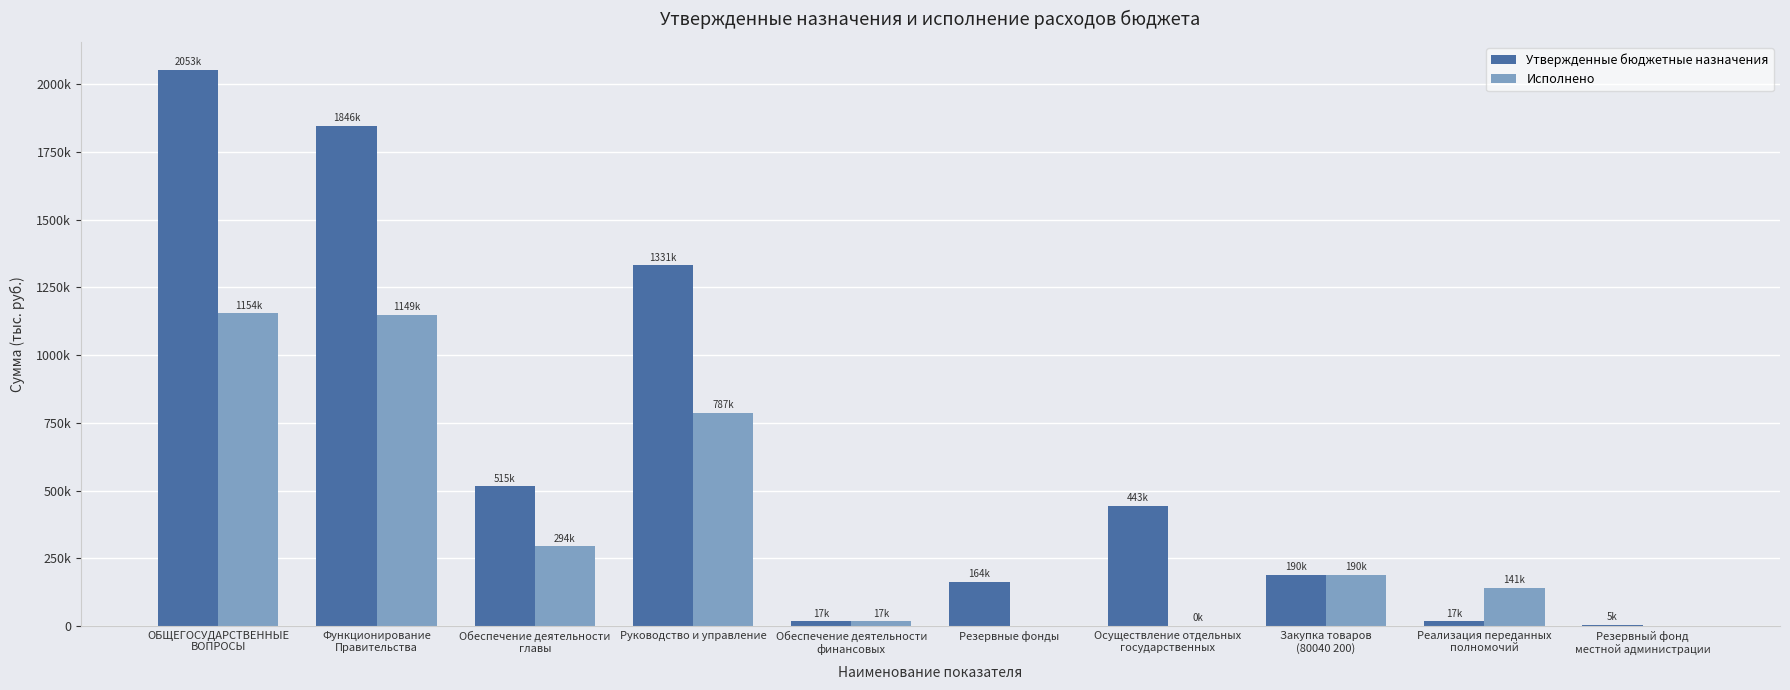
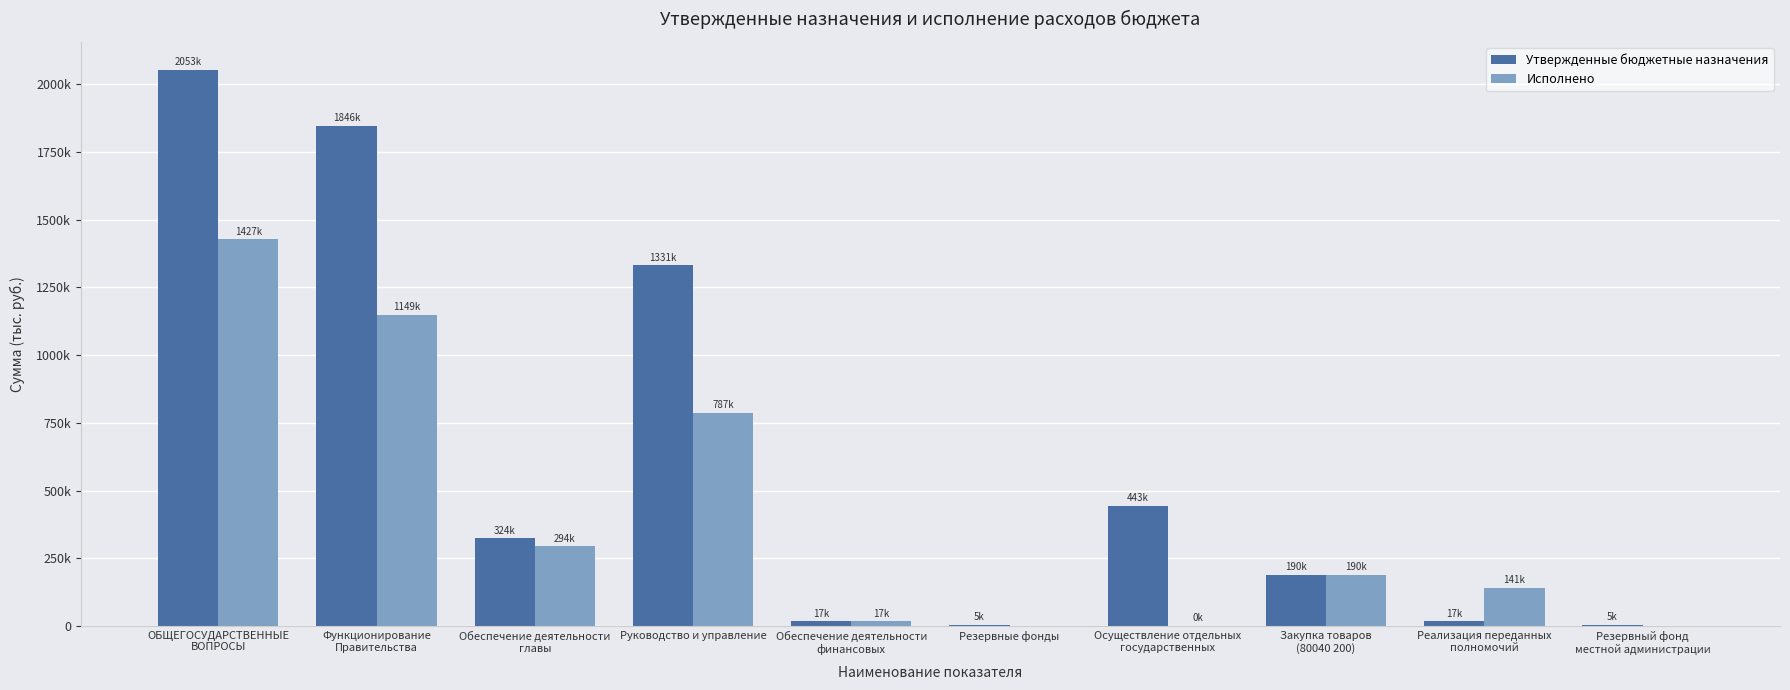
  {
    "Утвержденные бюджетные назначения": {
      "ОБЩЕГОСУДАРСТВЕННЫЕ ВОПРОСЫ": "2053k",
      "Функционирование Правительства": "1846k",
-     "Обеспечение деятельности главы": "515k",
+     "Обеспечение деятельности главы": "324k",
      "Руководство и управление": "1331k",
      "Обеспечение деятельности финансовых": "17k",
-     "Резервные фонды": "164k",
+     "Резервные фонды": "5k",
      "Осуществление отдельных государственных": "443k",
      "Закупка товаров (80040 200)": "190k",
      "Реализация переданных полномочий": "17k",
      "Резервный фонд местной администрации": "5k"
    },
    "Исполнено": {
-     "ОБЩЕГОСУДАРСТВЕННЫЕ ВОПРОСЫ": "1154k",
+     "ОБЩЕГОСУДАРСТВЕННЫЕ ВОПРОСЫ": "1427k",
      "Функционирование Правительства": "1149k",
      "Обеспечение деятельности главы": "294k",
      "Руководство и управление": "787k",
      "Обеспечение деятельности финансовых": "17k",
      "Закупка товаров (80040 200)": "190k",
      "Реализация переданных полномочий": "141k"
    }
  }
